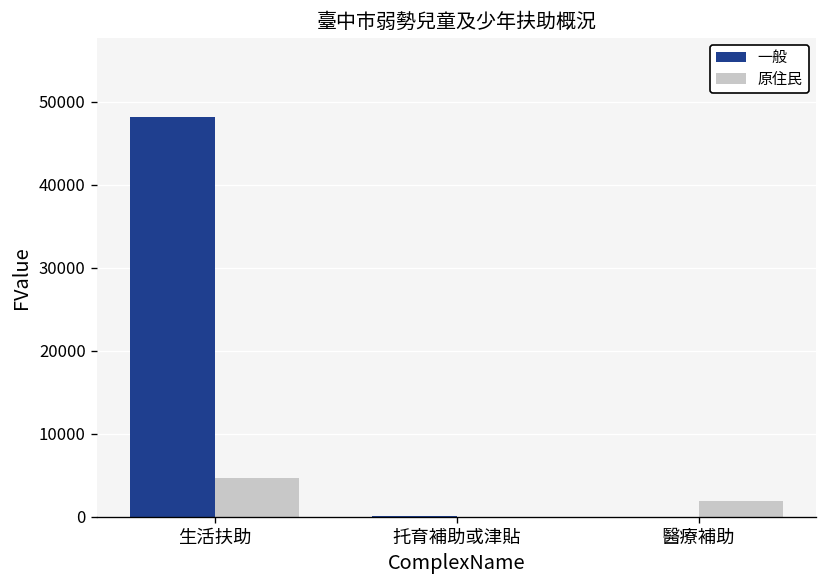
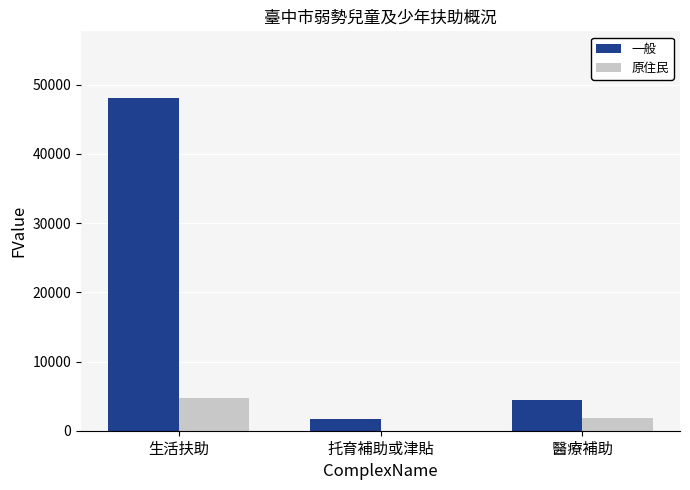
  {
    "一般": {
      "生活扶助": 48000,
-     "托育補助或津貼": 0,
-     "醫療補助": 0
+     "托育補助或津貼": 2000,
+     "醫療補助": 4000
    },
    "原住民": {
      "生活扶助": 5000,
      "托育補助或津貼": 0,
      "醫療補助": 2000
    }
  }
